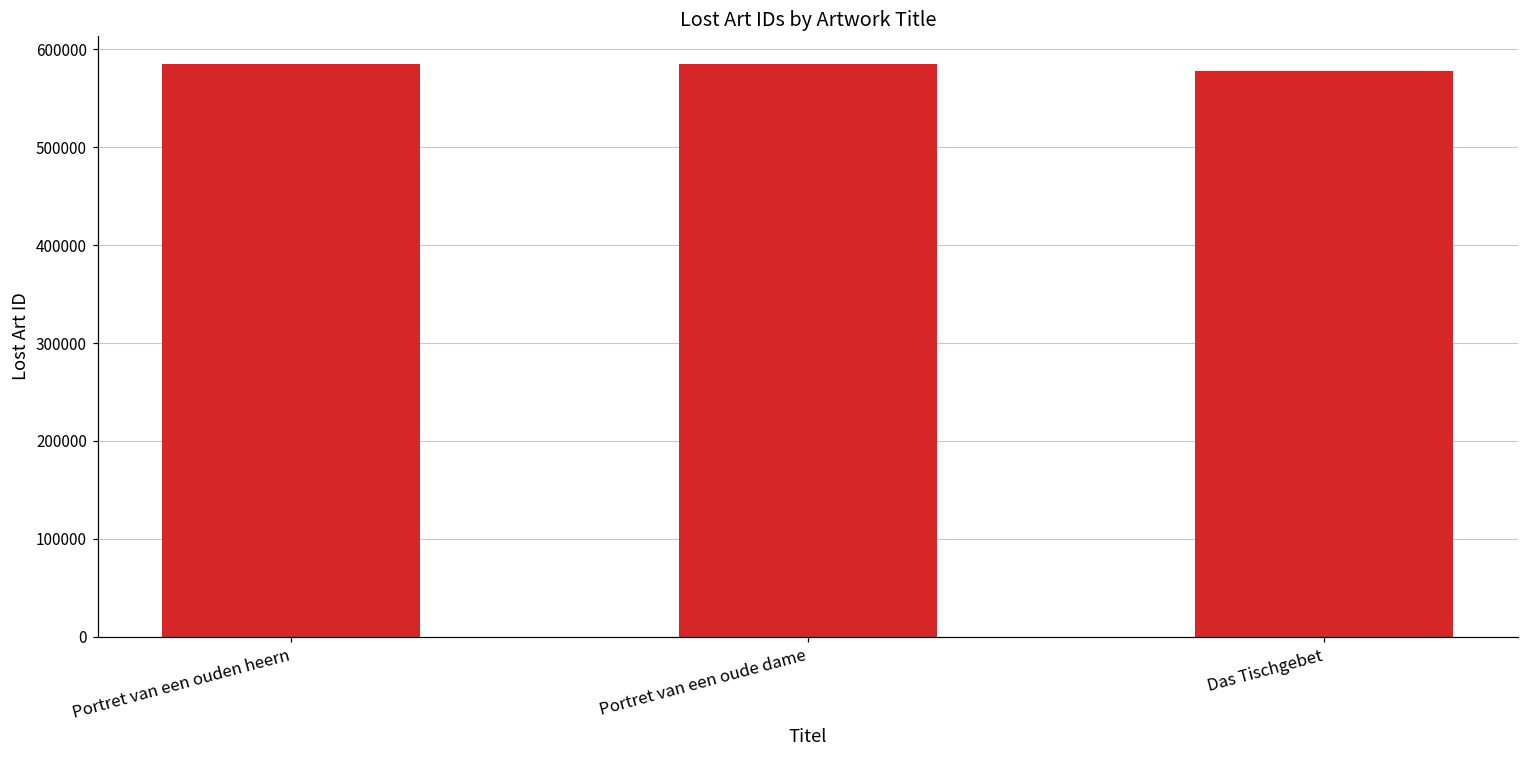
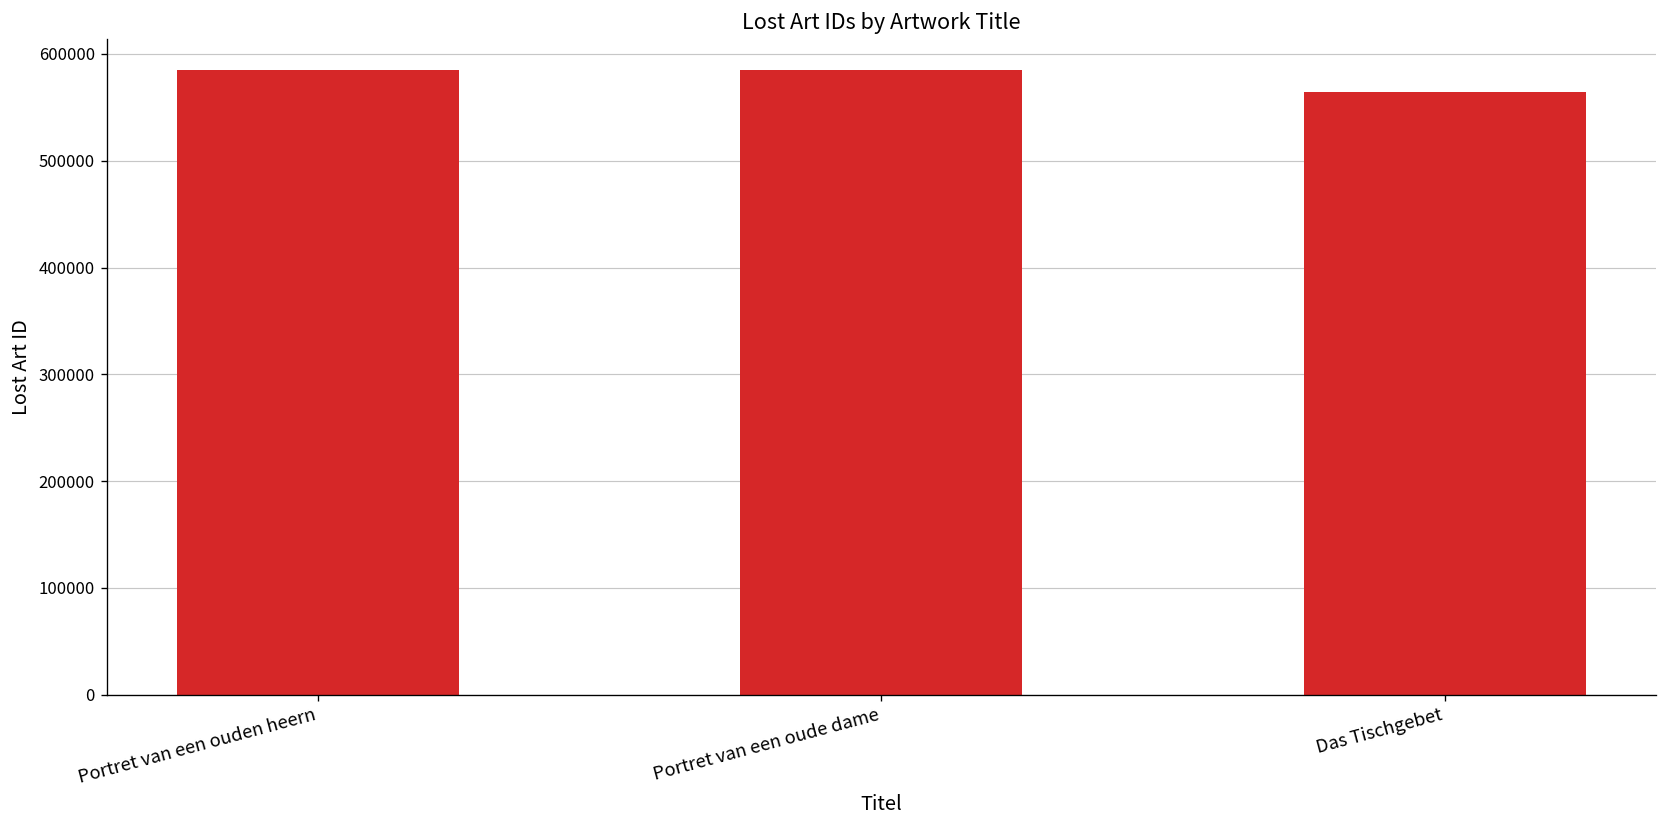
  {
    "Portret van een ouden heern": 580000,
    "Portret van een oude dame": 580000,
-   "Das Tischgebet": 580000
+   "Das Tischgebet": 560000
  }
